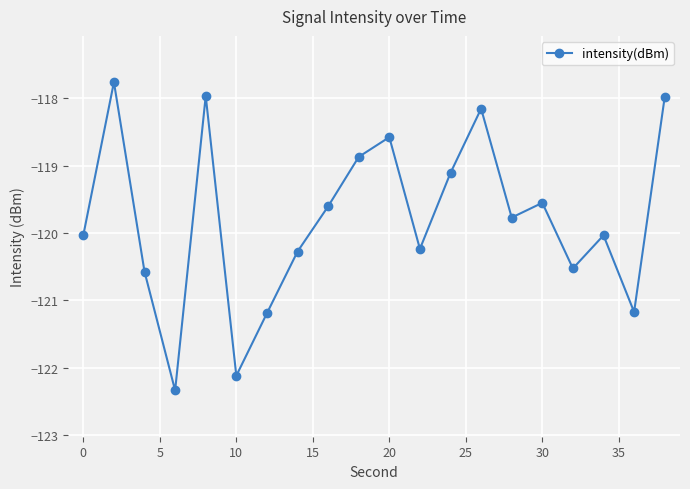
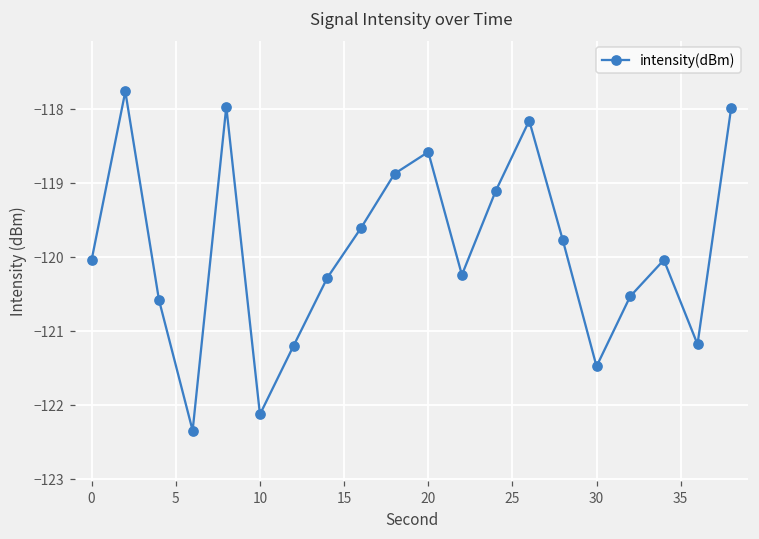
  {
    "0": -120.0,
    "10": -122.1,
    "20": -118.6,
-   "30": -119.6
+   "30": -121.5
  }
